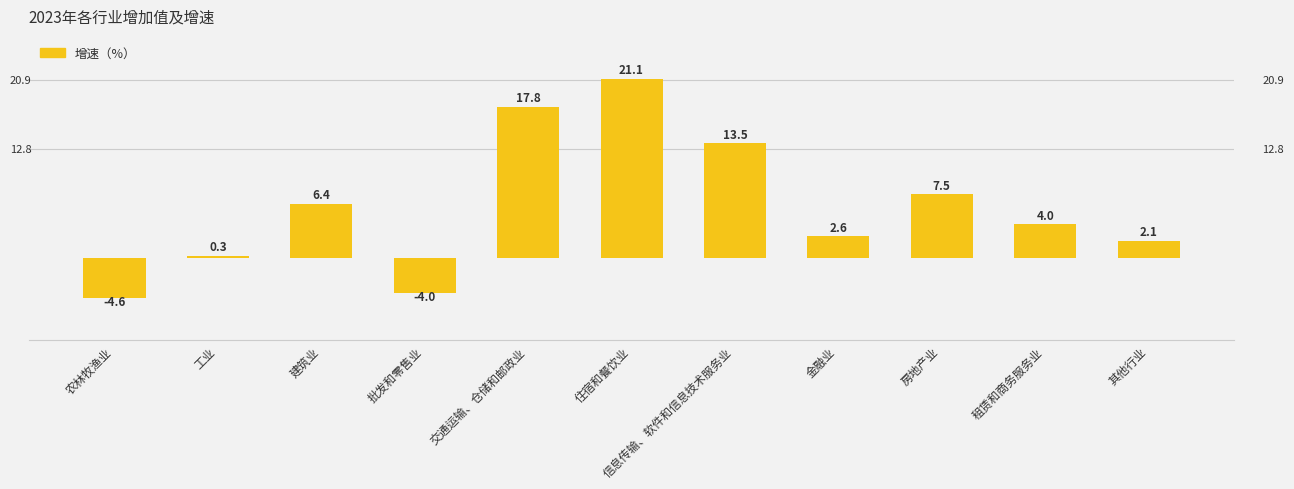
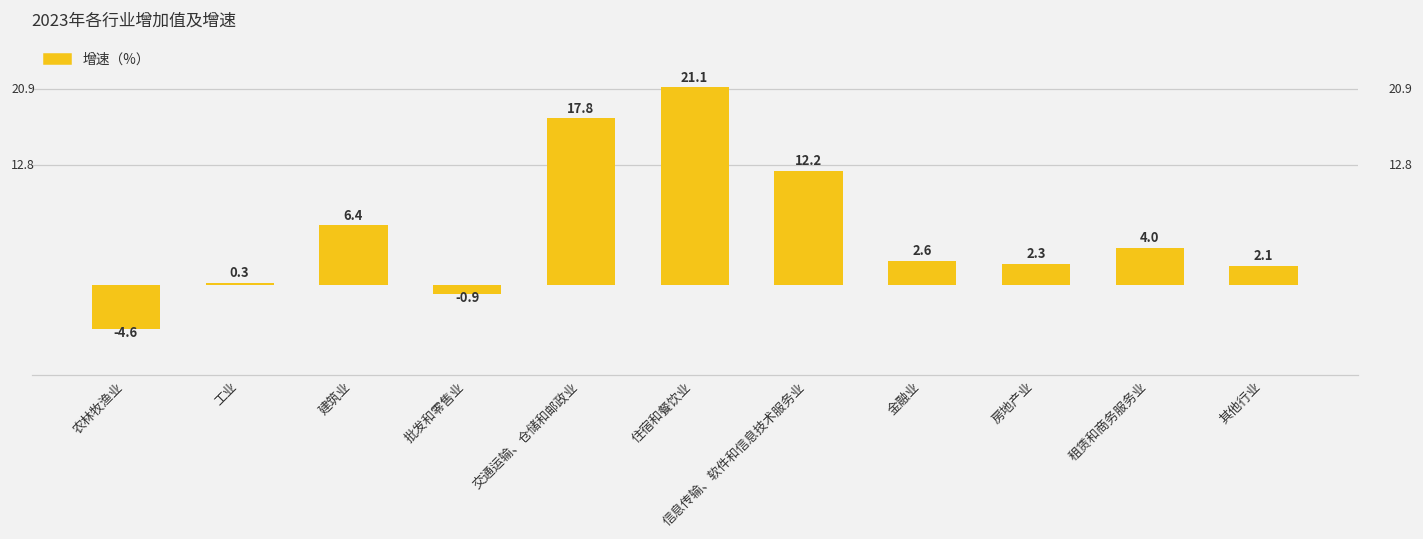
  {
    "农林牧渔业": -4.6,
    "工业": 0.3,
    "建筑业": 6.4,
-   "批发和零售业": -4.0,
+   "批发和零售业": -0.9,
    "交通运输、仓储和邮政业": 17.8,
    "住宿和餐饮业": 21.1,
-   "信息传输、软件和信息技术服务业": 13.5,
+   "信息传输、软件和信息技术服务业": 12.2,
    "金融业": 2.6,
-   "房地产业": 7.5,
+   "房地产业": 2.3,
    "租赁和商务服务业": 4.0,
    "其他行业": 2.1
  }
